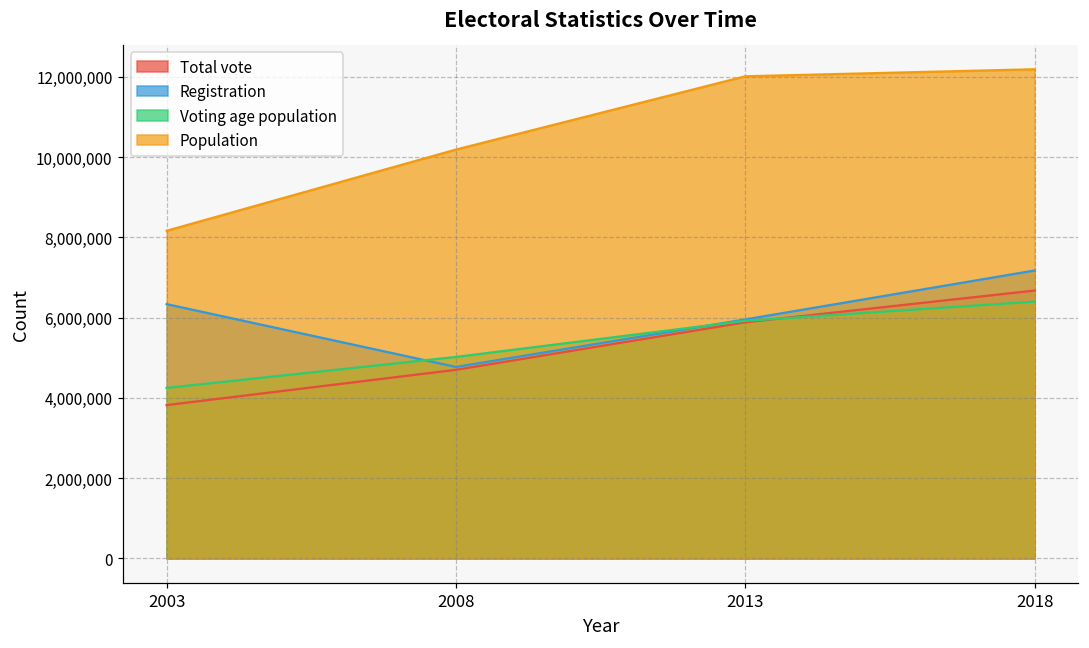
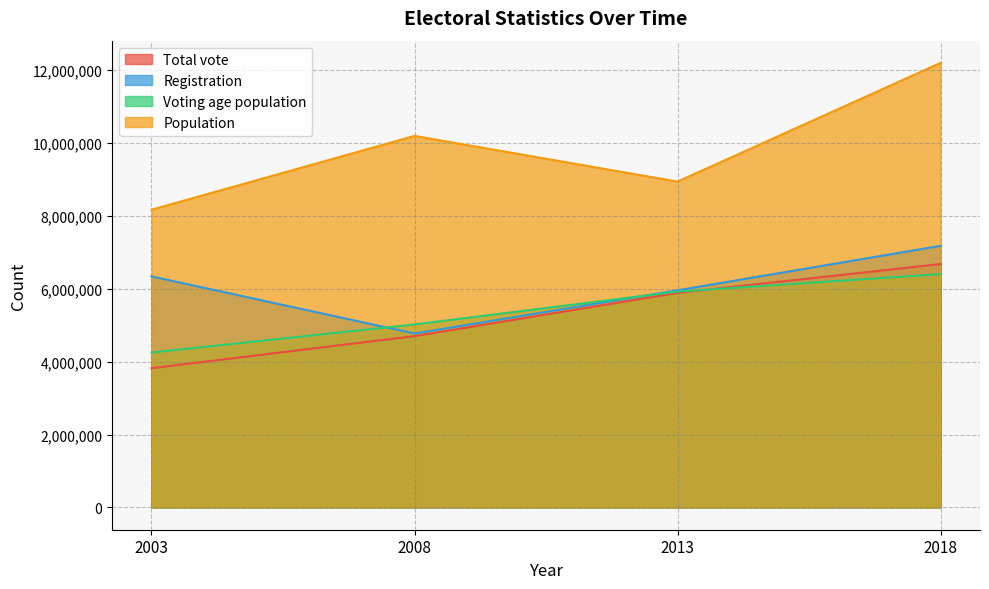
  {
    "Total vote": {
      "2003": "3,800,000",
      "2008": "4,700,000",
      "2018": "6,700,000"
    },
    "Registration": {
      "2003": "6,300,000",
      "2008": "4,800,000",
      "2018": "7,200,000"
    },
    "Voting age population": {
      "2003": "4,200,000",
      "2008": "5,000,000",
      "2018": "6,400,000"
    },
    "Population": {
      "2003": "8,200,000",
      "2008": "10,200,000",
-     "2013": "12,000,000",
+     "2013": "8,900,000",
      "2018": "12,200,000"
    }
  }
